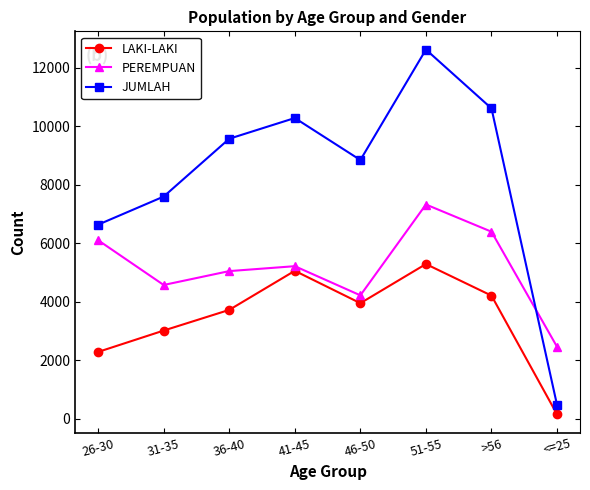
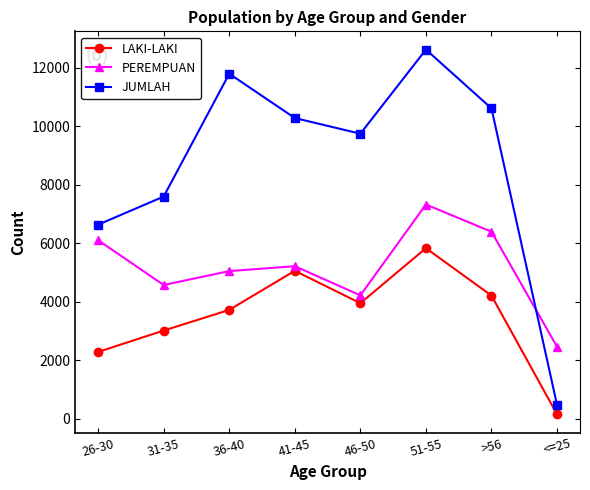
  {
    "LAKI-LAKI": {
      "26-30": 2300,
      "31-35": 3000,
      "36-40": 3700,
      "41-45": 5100,
      "46-50": 4000,
-     "51-55": 5300,
+     "51-55": 5800,
      ">56": 4200,
      "<=25": 200
    },
    "PEREMPUAN": {
      "26-30": 6100,
      "31-35": 4600,
      "36-40": 5100,
      "41-45": 5200,
      "46-50": 4200,
      "51-55": 7300,
      ">56": 6400,
      "<=25": 2500
    },
    "JUMLAH": {
      "26-30": 6600,
      "31-35": 7600,
-     "36-40": 9600,
+     "36-40": 11800,
      "41-45": 10300,
-     "46-50": 8800,
+     "46-50": 9700,
      "51-55": 12600,
      ">56": 10600,
      "<=25": 500
    }
  }
